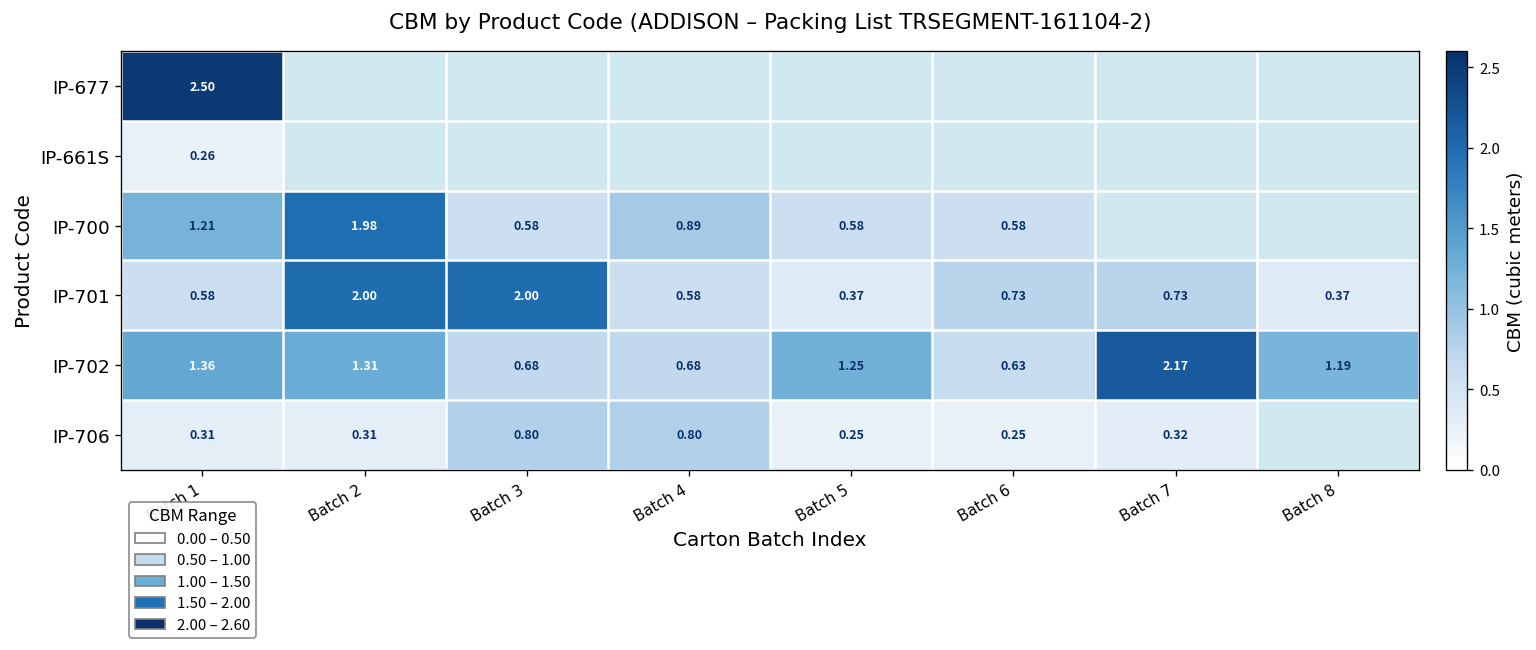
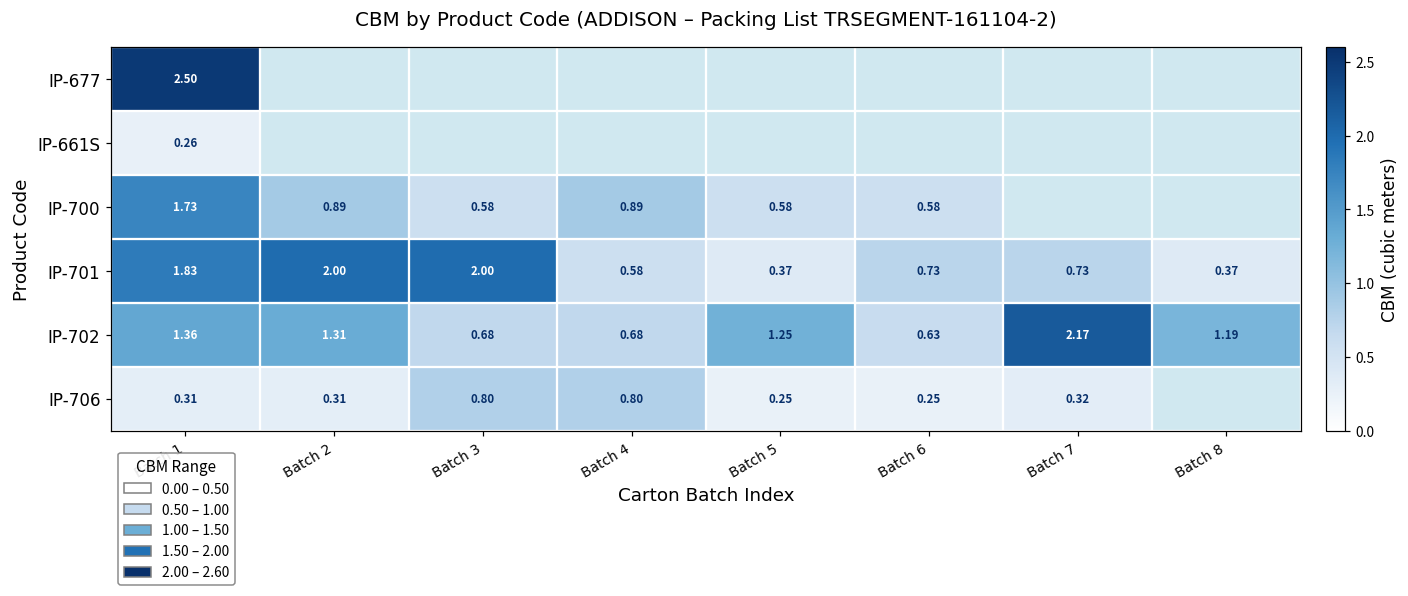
  {
    "IP-677": {
      "Batch 1": 2.50
    },
    "IP-661S": {
      "Batch 1": 0.26
    },
    "IP-700": {
-     "Batch 1": 1.21,
-     "Batch 2": 1.98,
+     "Batch 1": 1.73,
+     "Batch 2": 0.89,
      "Batch 3": 0.58,
      "Batch 4": 0.89,
      "Batch 5": 0.58,
      "Batch 6": 0.58
    },
    "IP-701": {
-     "Batch 1": 0.58,
+     "Batch 1": 1.83,
      "Batch 2": 2.00,
      "Batch 3": 2.00,
      "Batch 4": 0.58,
      "Batch 5": 0.37,
      "Batch 6": 0.73,
      "Batch 7": 0.73,
      "Batch 8": 0.37
    },
    "IP-702": {
      "Batch 1": 1.36,
      "Batch 2": 1.31,
      "Batch 3": 0.68,
      "Batch 4": 0.68,
      "Batch 5": 1.25,
      "Batch 6": 0.63,
      "Batch 7": 2.17,
      "Batch 8": 1.19
    },
    "IP-706": {
      "Batch 1": 0.31,
      "Batch 2": 0.31,
      "Batch 3": 0.80,
      "Batch 4": 0.80,
      "Batch 5": 0.25,
      "Batch 6": 0.25,
      "Batch 7": 0.32
    }
  }
